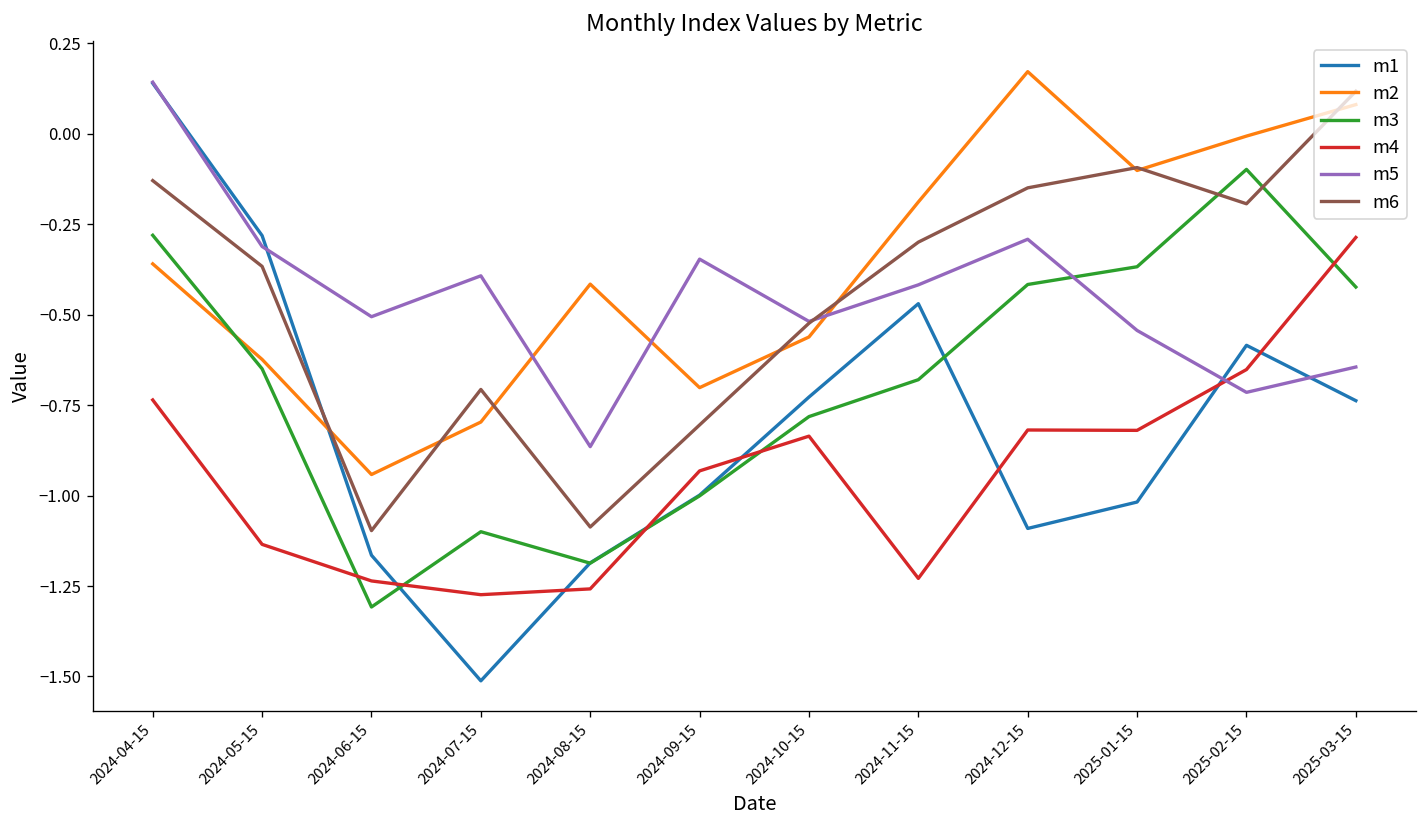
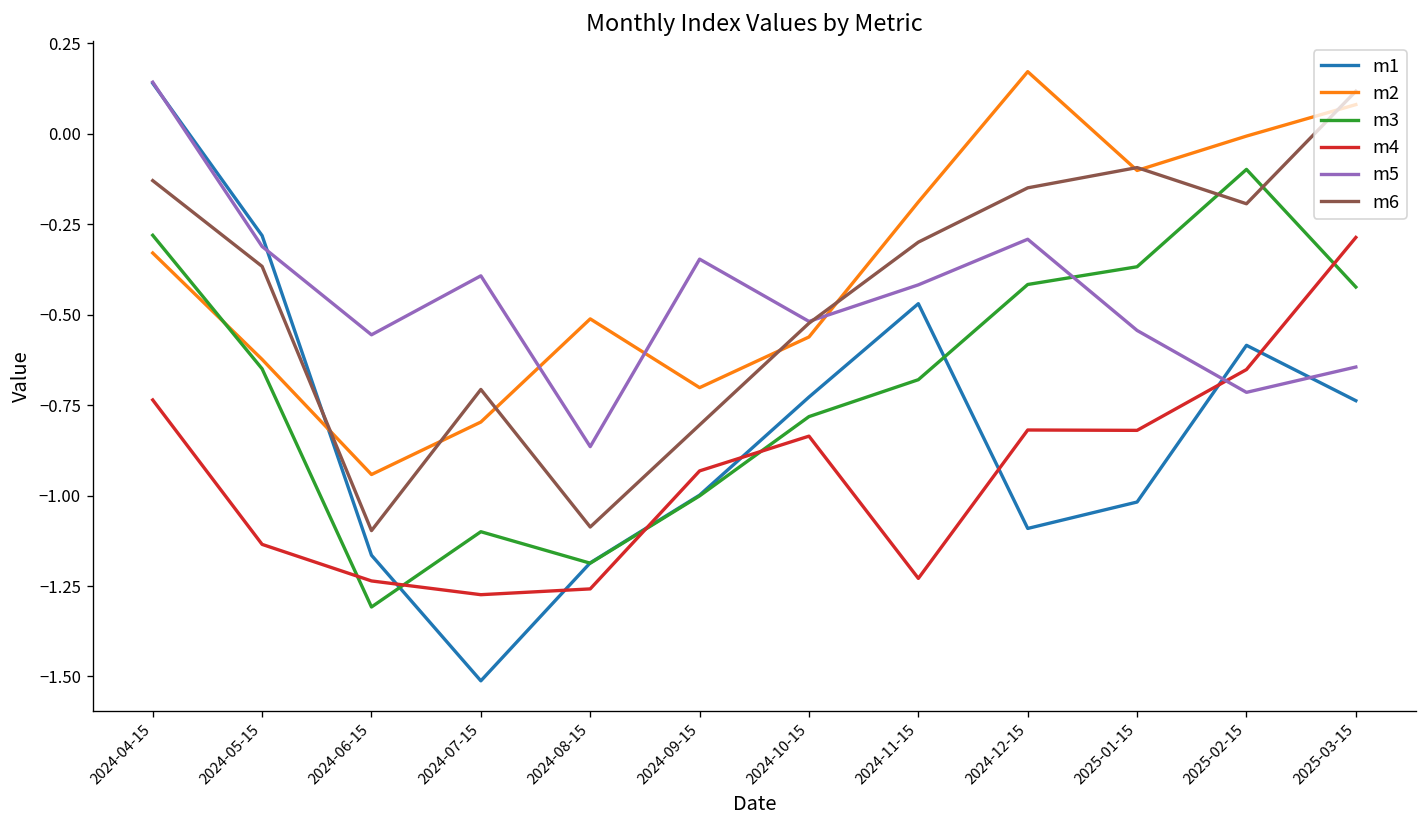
  {
    "m1": {
      "2024-05-15": -0.28,
      "2024-06-15": -1.17,
      "2024-07-15": -1.51,
      "2024-10-15": -0.73,
      "2024-11-15": -0.47,
      "2024-12-15": -1.09,
      "2025-01-15": -1.02,
      "2025-02-15": -0.59,
      "2025-03-15": -0.74
    },
    "m2": {
-     "2024-04-15": -0.36,
+     "2024-04-15": -0.33,
      "2024-05-15": -0.62,
      "2024-06-15": -0.94,
      "2024-07-15": -0.80,
-     "2024-08-15": -0.42,
+     "2024-08-15": -0.51,
      "2024-09-15": -0.70,
      "2024-10-15": -0.56,
      "2024-11-15": -0.19,
      "2024-12-15": 0.17,
      "2025-02-15": -0.01
    },
    "m3": {
      "2024-04-15": -0.28,
      "2024-05-15": -0.65,
      "2024-06-15": -1.31,
      "2024-07-15": -1.10,
      "2024-10-15": -0.78,
      "2024-11-15": -0.68,
      "2024-12-15": -0.42,
      "2025-01-15": -0.37,
      "2025-02-15": -0.10,
      "2025-03-15": -0.42
    },
    "m4": {
      "2024-04-15": -0.74,
      "2024-05-15": -1.14,
      "2024-06-15": -1.24,
      "2024-07-15": -1.27,
      "2024-08-15": -1.26,
      "2024-09-15": -0.93,
      "2024-10-15": -0.84,
      "2024-11-15": -1.23,
      "2024-12-15": -0.82,
      "2025-01-15": -0.82,
      "2025-02-15": -0.65,
      "2025-03-15": -0.29
    },
    "m5": {
      "2024-05-15": -0.31,
-     "2024-06-15": -0.51,
+     "2024-06-15": -0.56,
      "2024-07-15": -0.39,
      "2024-08-15": -0.87,
      "2024-09-15": -0.35,
      "2024-11-15": -0.42,
      "2024-12-15": -0.29,
      "2025-01-15": -0.54,
      "2025-02-15": -0.72,
      "2025-03-15": -0.65
    },
    "m6": {
      "2024-04-15": -0.13,
      "2024-05-15": -0.37,
      "2024-06-15": -1.10,
      "2024-07-15": -0.71,
      "2024-08-15": -1.09,
      "2024-09-15": -0.81,
      "2024-11-15": -0.30,
      "2024-12-15": -0.15,
      "2025-02-15": -0.19
    }
  }
